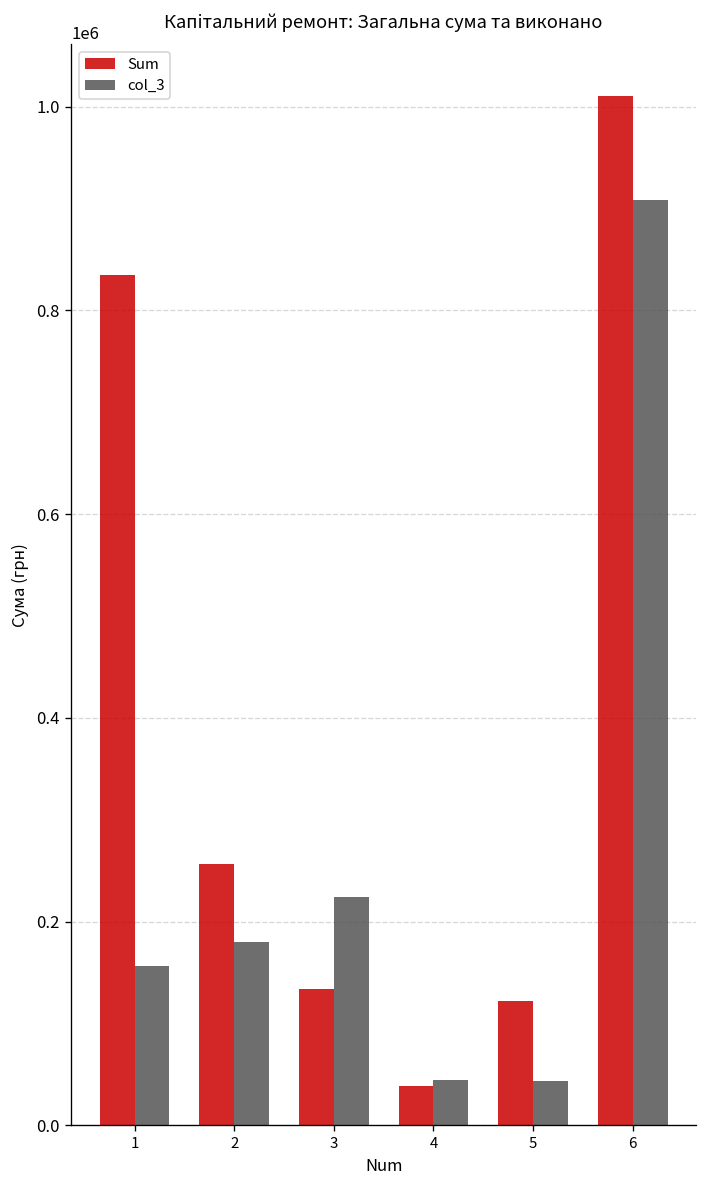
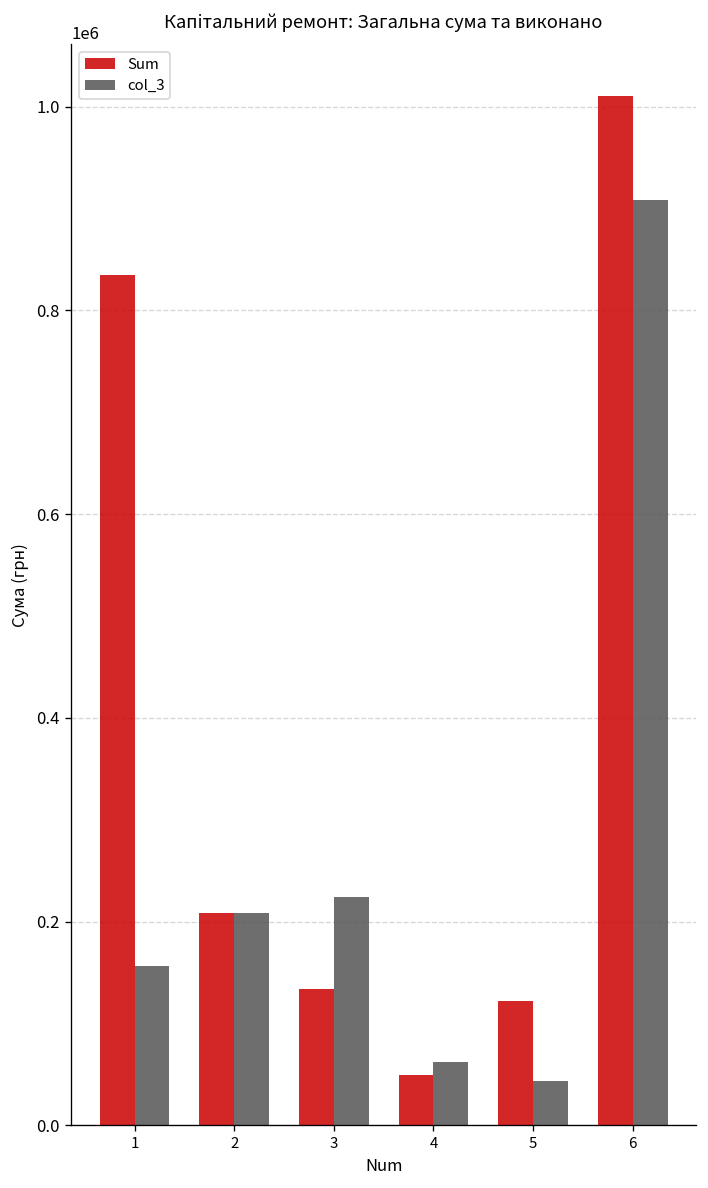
  {
    "Sum": {
      "1": 840000,
-     "2": 260000,
+     "2": 210000,
      "3": 130000,
-     "4": 40000,
+     "4": 50000,
      "5": 120000,
      "6": 1010000
    },
    "col_3": {
      "1": 160000,
-     "2": 180000,
+     "2": 210000,
      "3": 220000,
-     "4": 40000,
+     "4": 60000,
      "5": 40000,
      "6": 910000
    }
  }
